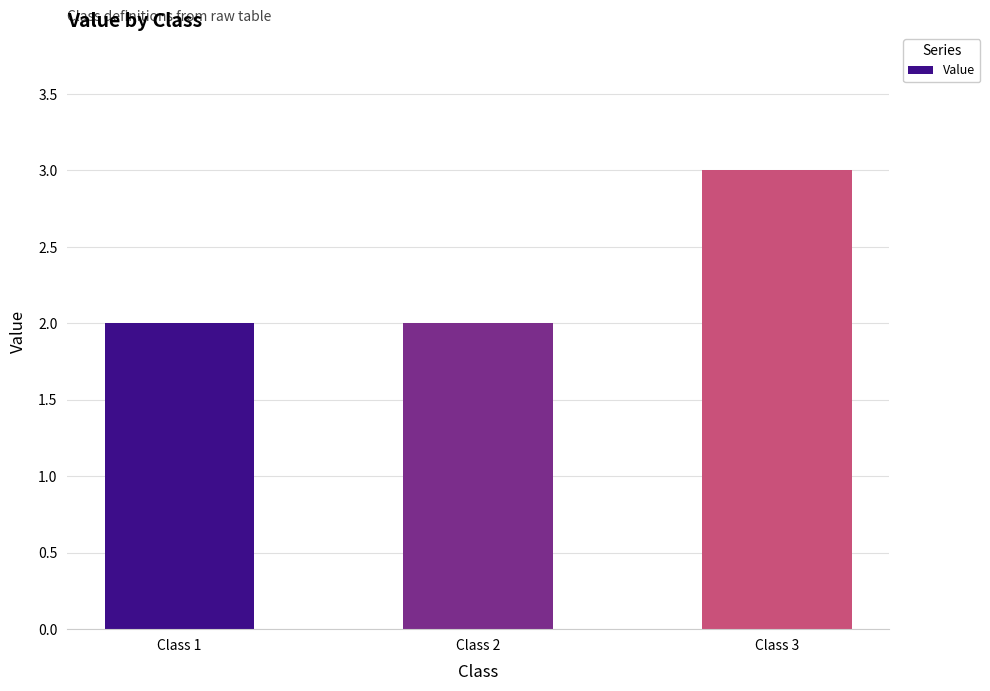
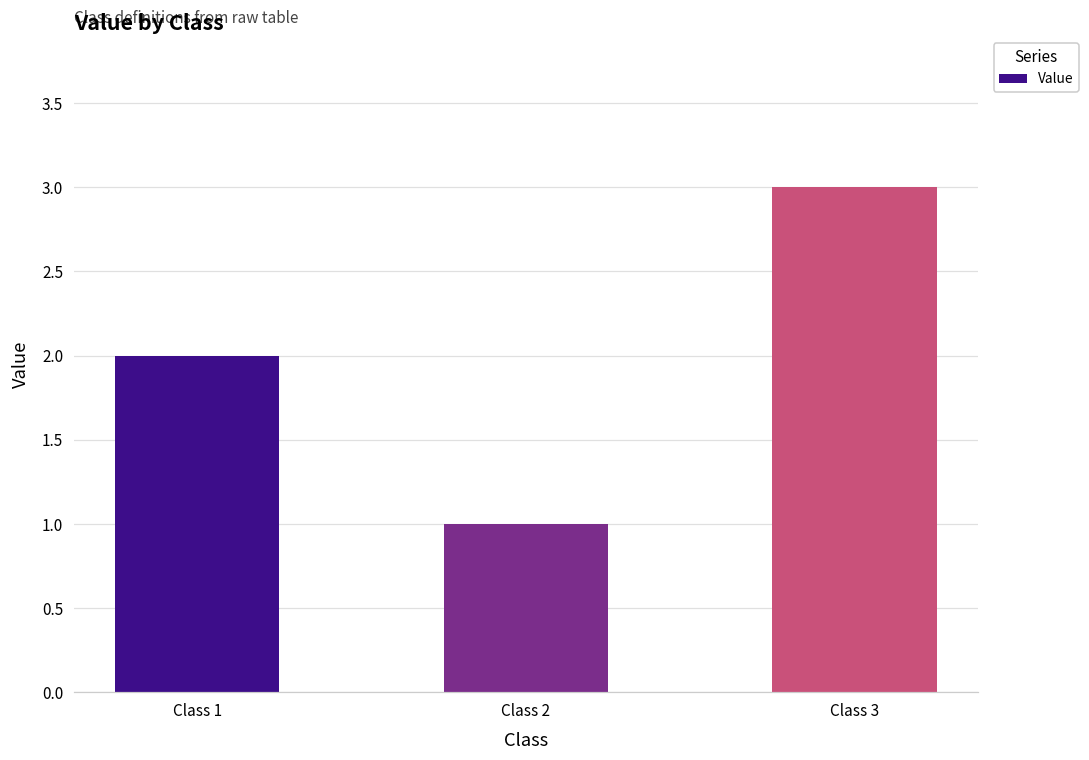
  {
    "Class 1": 2,
-   "Class 2": 2,
+   "Class 2": 1,
    "Class 3": 3
  }
